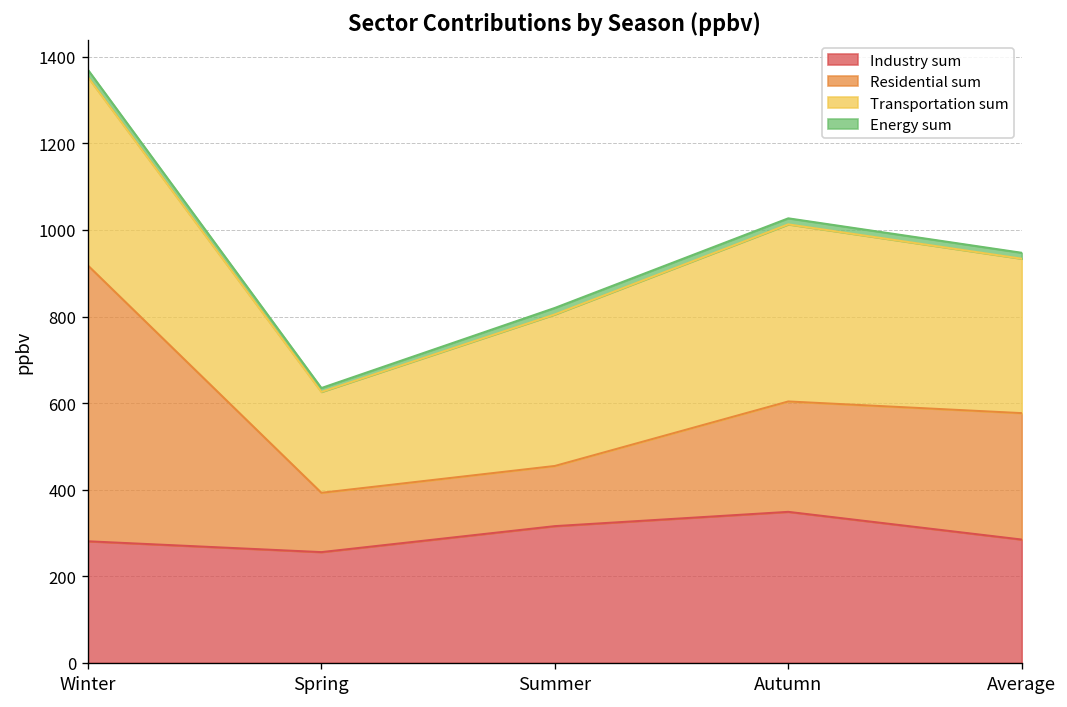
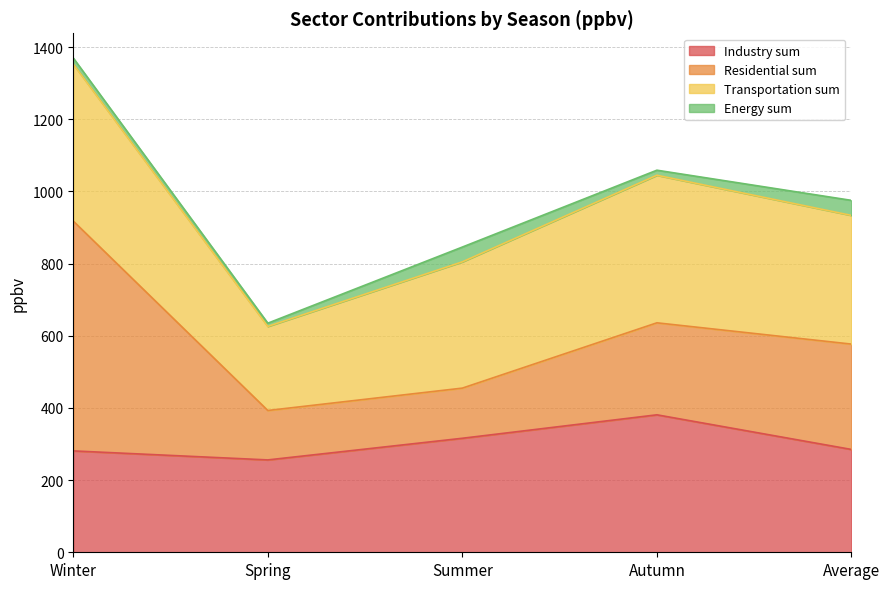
  {
    "Industry sum": {
      "Winter": 280,
      "Spring": 260,
      "Summer": 320,
-     "Autumn": 350,
+     "Autumn": 380,
      "Average": 290
    },
    "Residential sum": {
      "Winter": 640,
      "Spring": 140,
      "Summer": 140,
      "Autumn": 260,
      "Average": 290
    },
    "Transportation sum": {
      "Winter": 440,
      "Spring": 230,
      "Summer": 350,
      "Autumn": 410,
      "Average": 360
    },
    "Energy sum": {
      "Winter": 20,
      "Spring": 10,
-     "Summer": 20,
+     "Summer": 40,
      "Autumn": 10,
-     "Average": 10
+     "Average": 40
    }
  }
